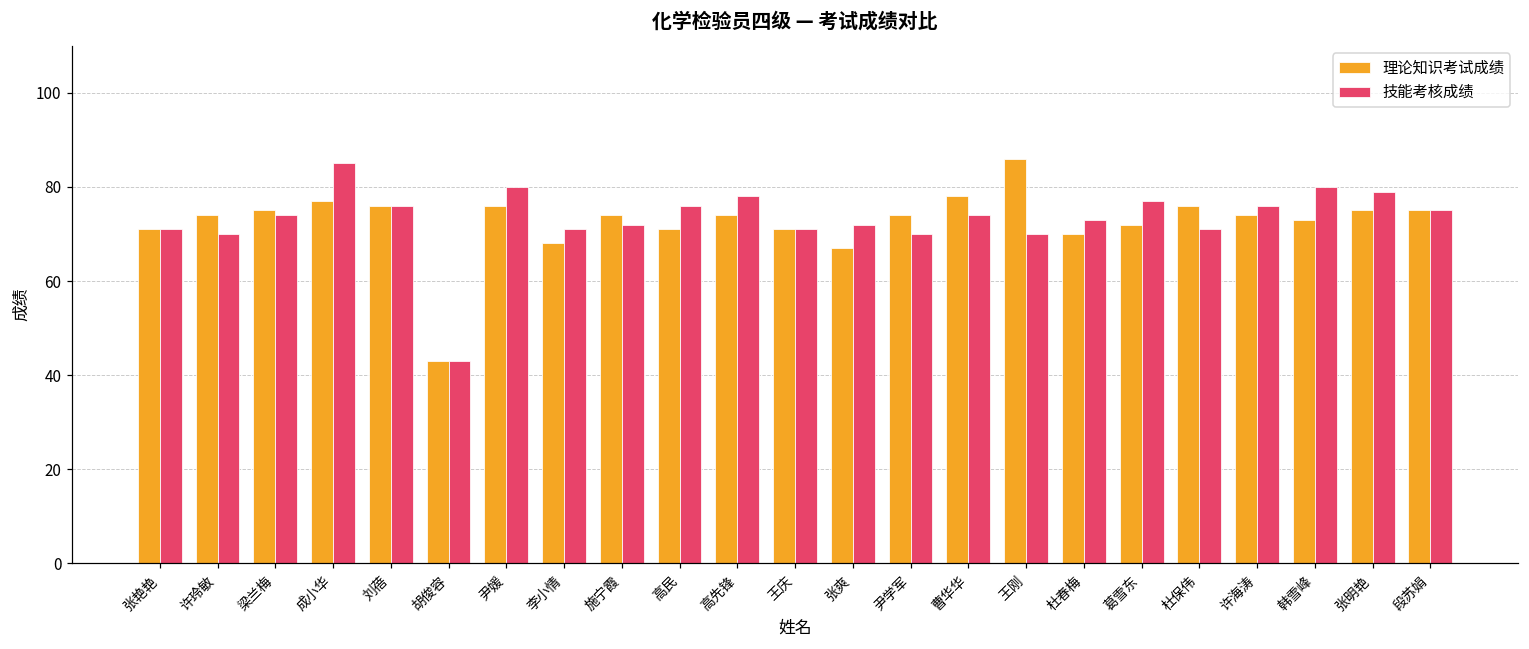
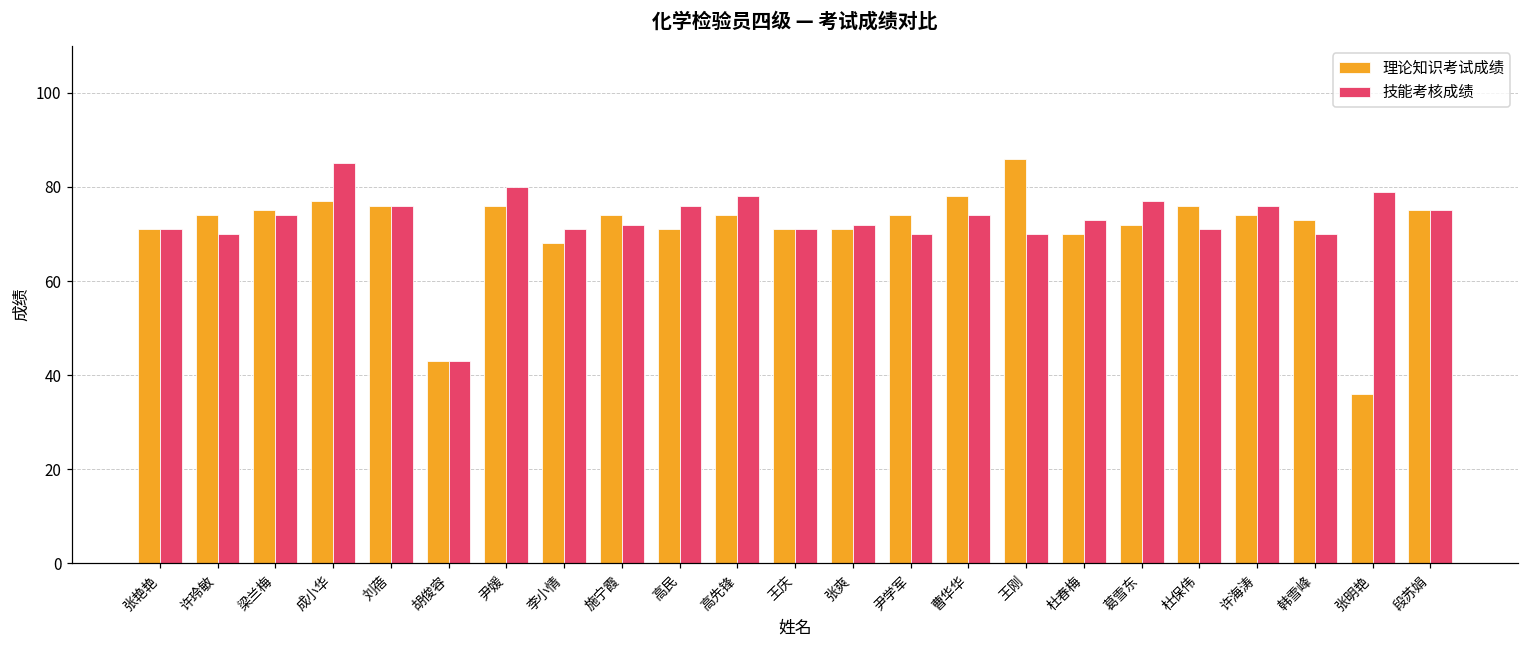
  {
    "理论知识考试成绩": {
      "张艳艳": 71,
      "许玲敏": 74,
      "梁兰梅": 75,
      "成小华": 77,
      "刘蓓": 76,
      "胡俊容": 43,
      "尹媛": 76,
      "李小情": 68,
      "施宁霞": 74,
      "高民": 71,
      "高先锋": 74,
      "王庆": 71,
-     "张爽": 67,
+     "张爽": 71,
      "尹学军": 74,
      "曹华华": 78,
      "王刚": 86,
      "杜春梅": 70,
      "葛雪东": 72,
      "杜保伟": 76,
      "许海涛": 74,
      "韩雪峰": 73,
-     "张明艳": 75,
+     "张明艳": 36,
      "段苏娟": 75
    },
    "技能考核成绩": {
      "张艳艳": 71,
      "许玲敏": 70,
      "梁兰梅": 74,
      "成小华": 85,
      "刘蓓": 76,
      "胡俊容": 43,
      "尹媛": 80,
      "李小情": 71,
      "施宁霞": 72,
      "高民": 76,
      "高先锋": 78,
      "王庆": 71,
      "张爽": 72,
      "尹学军": 70,
      "曹华华": 74,
      "王刚": 70,
      "杜春梅": 73,
      "葛雪东": 77,
      "杜保伟": 71,
      "许海涛": 76,
-     "韩雪峰": 80,
+     "韩雪峰": 70,
      "张明艳": 79,
      "段苏娟": 75
    }
  }
